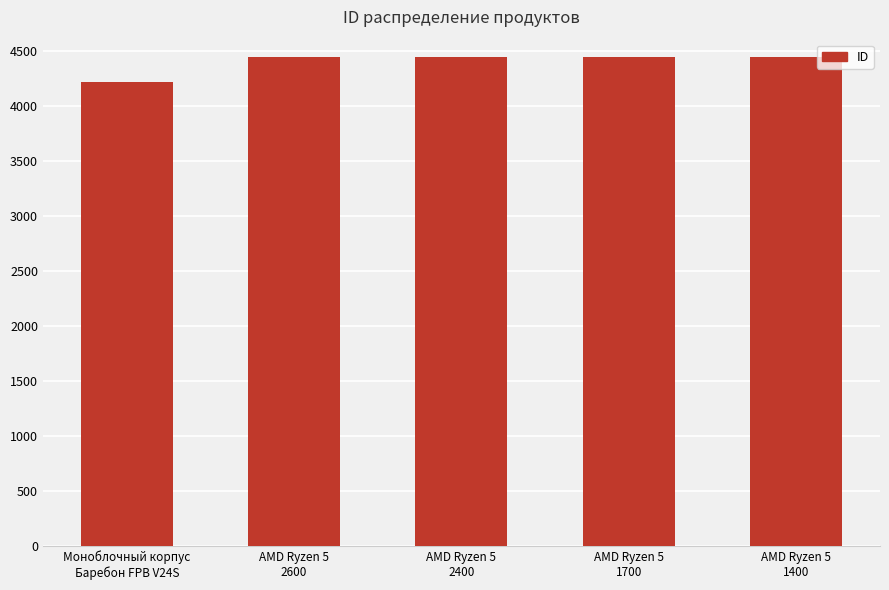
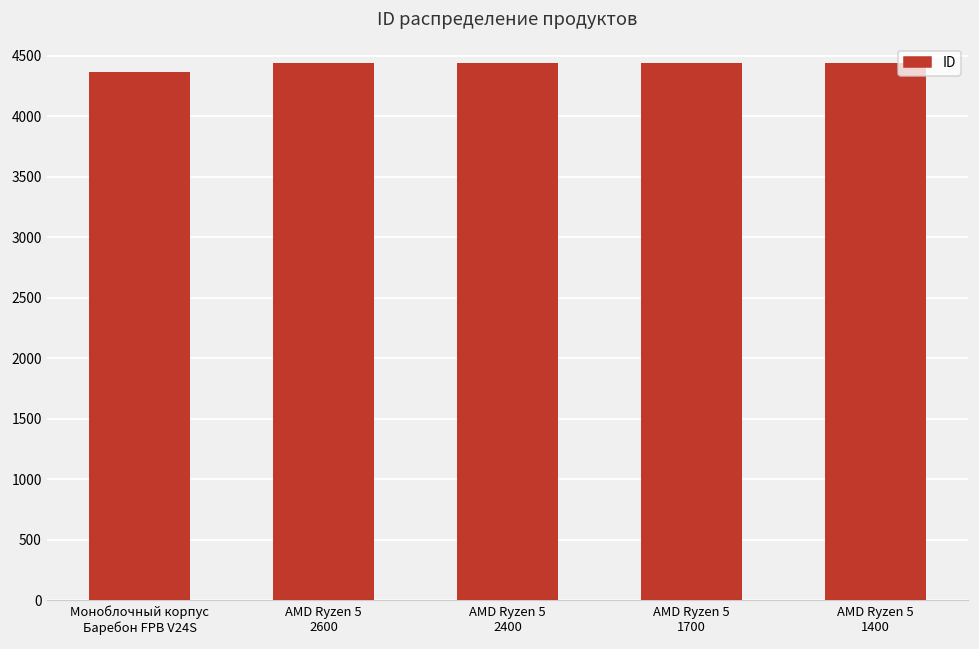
  {
-   "Моноблочный корпус Баребон FPB V24S": 4210,
+   "Моноблочный корпус Баребон FPB V24S": 4360,
    "AMD Ryzen 5 2600": 4440,
    "AMD Ryzen 5 2400": 4440,
    "AMD Ryzen 5 1700": 4440,
    "AMD Ryzen 5 1400": 4440
  }
